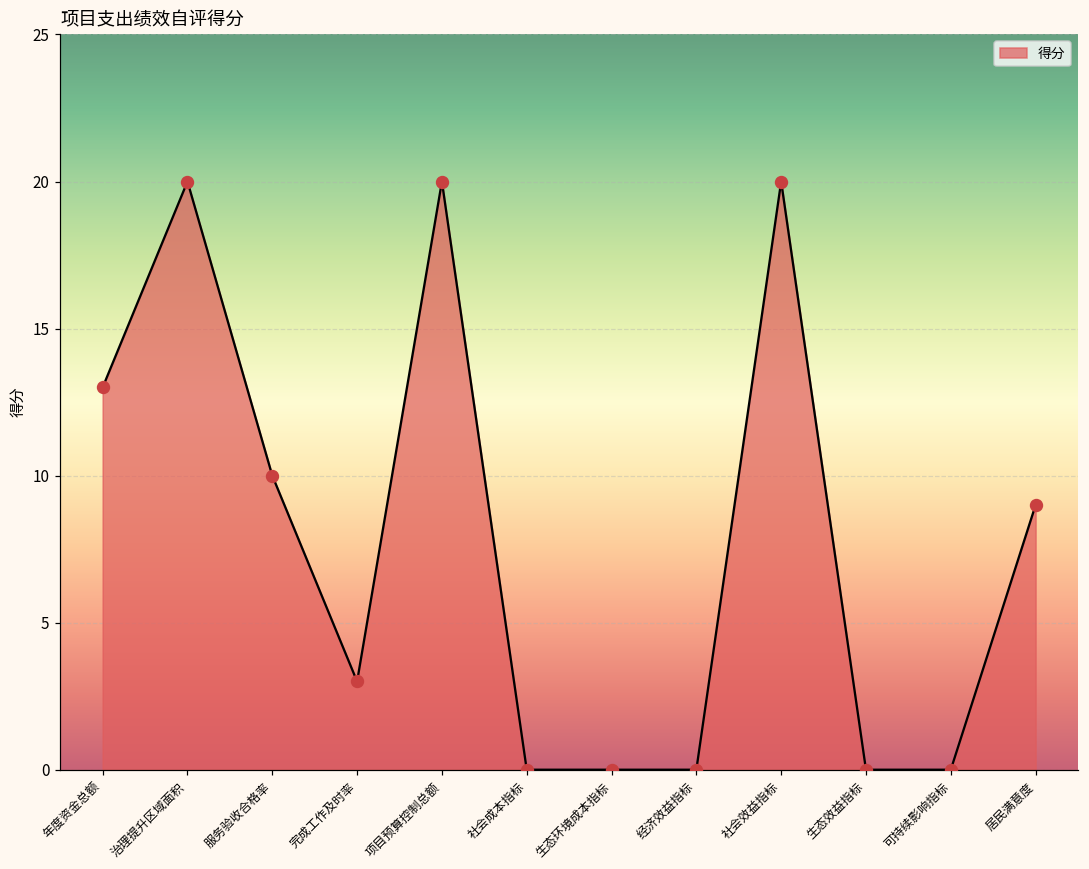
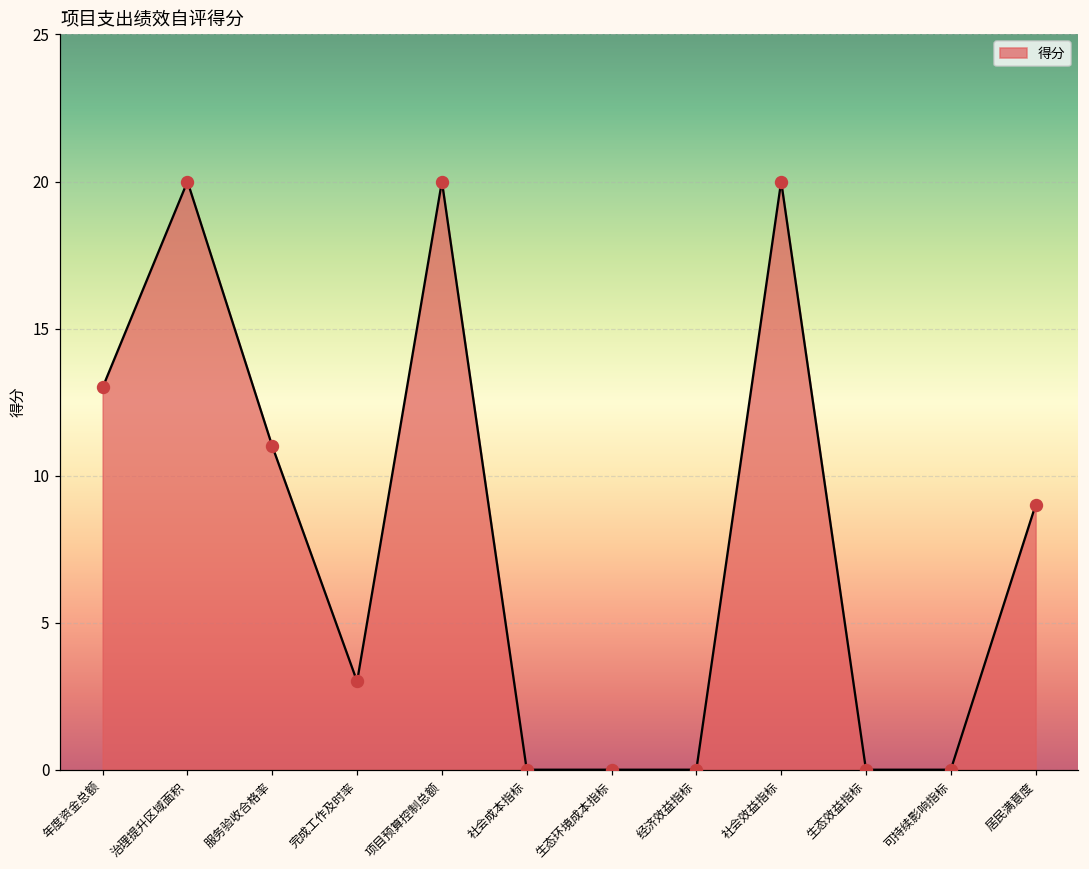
  {
    "年度资金总额": 13,
    "治理提升区域面积": 20,
-   "服务验收合格率": 10,
+   "服务验收合格率": 11,
    "完成工作及时率": 3,
    "项目预算控制总额": 20,
    "社会成本指标": 0,
    "生态环境成本指标": 0,
    "经济效益指标": 0,
    "社会效益指标": 20,
    "生态效益指标": 0,
    "可持续影响指标": 0,
    "居民满意度": 9
  }
